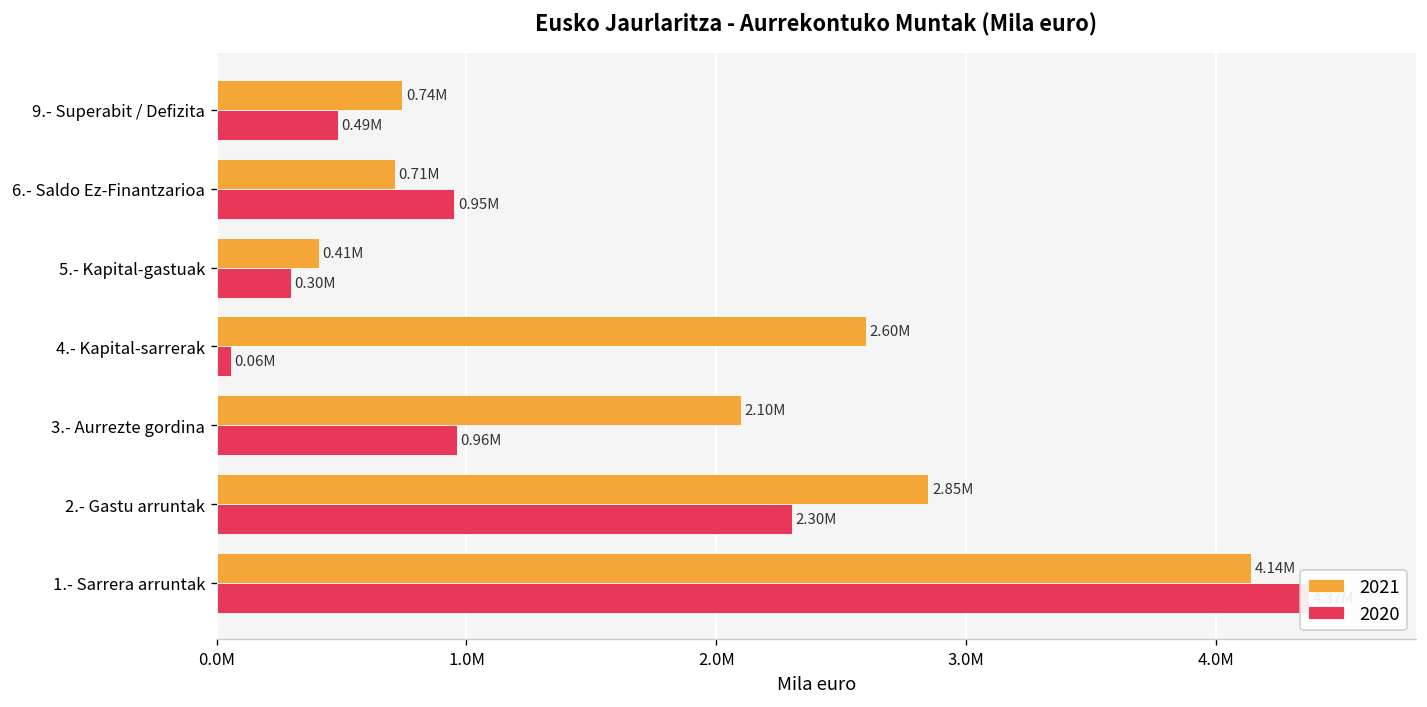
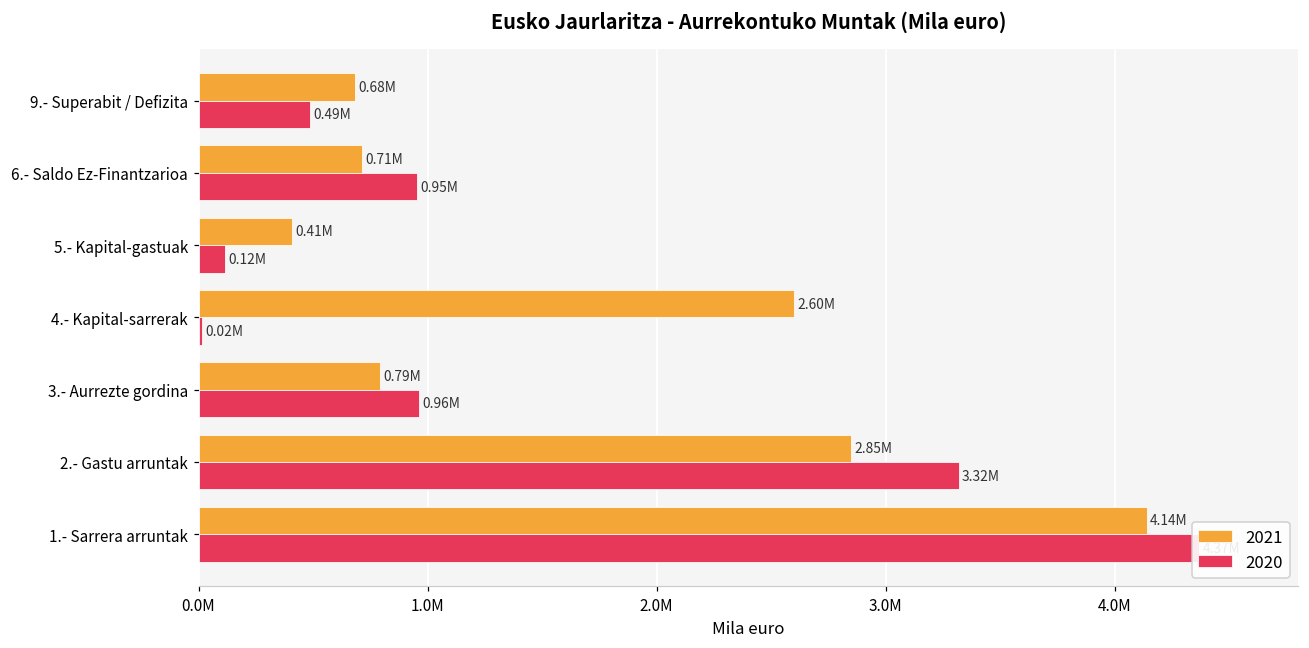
  {
    "2021": {
-     "9.- Superabit / Defizita": "0.74M",
+     "9.- Superabit / Defizita": "0.68M",
      "6.- Saldo Ez-Finantzarioa": "0.71M",
      "5.- Kapital-gastuak": "0.41M",
      "4.- Kapital-sarrerak": "2.60M",
-     "3.- Aurrezte gordina": "2.10M",
+     "3.- Aurrezte gordina": "0.79M",
      "2.- Gastu arruntak": "2.85M",
      "1.- Sarrera arruntak": "4.14M"
    },
    "2020": {
      "9.- Superabit / Defizita": "0.49M",
      "6.- Saldo Ez-Finantzarioa": "0.95M",
-     "5.- Kapital-gastuak": "0.30M",
-     "4.- Kapital-sarrerak": "0.06M",
+     "5.- Kapital-gastuak": "0.12M",
+     "4.- Kapital-sarrerak": "0.02M",
      "3.- Aurrezte gordina": "0.96M",
-     "2.- Gastu arruntak": "2.30M"
+     "2.- Gastu arruntak": "3.32M"
    }
  }
